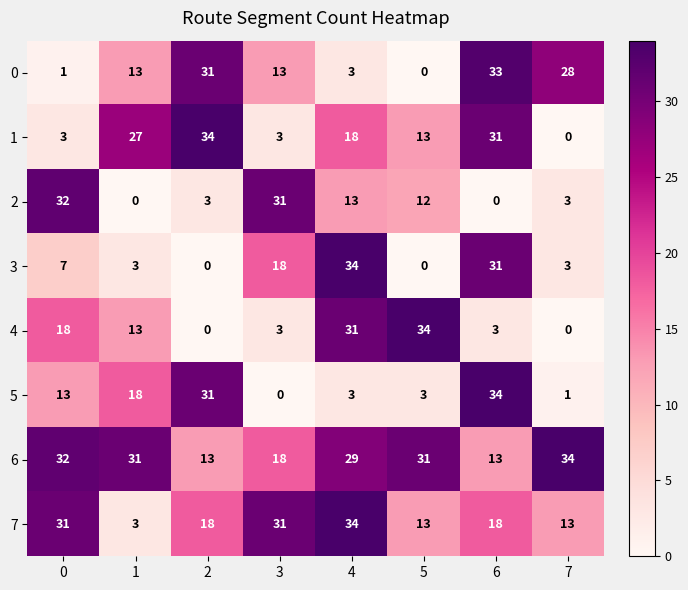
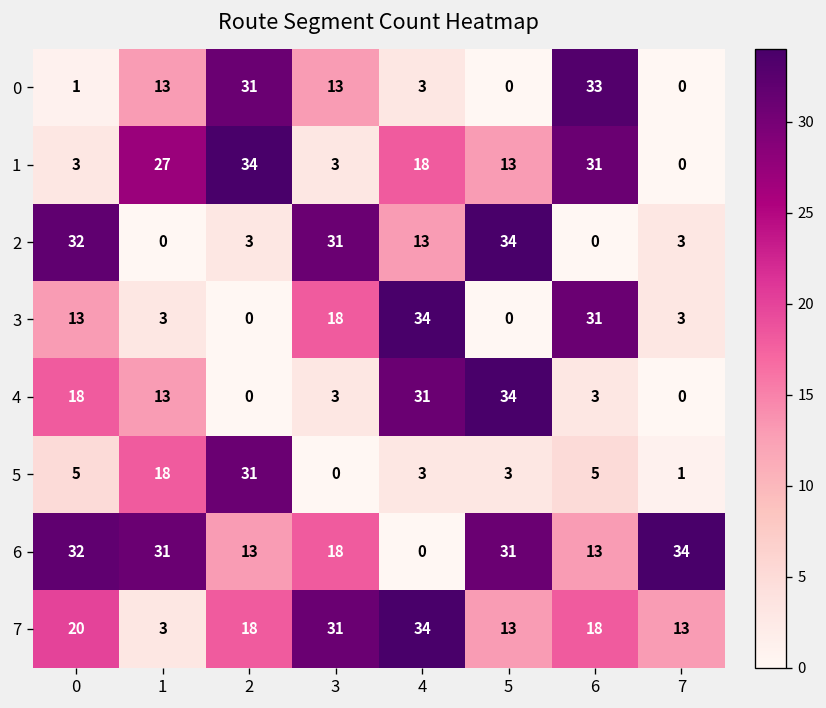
  {
    "0": {
      "0": 1,
      "1": 13,
      "2": 31,
      "3": 13,
      "4": 3,
      "5": 0,
      "6": 33,
-     "7": 28
+     "7": 0
    },
    "1": {
      "0": 3,
      "1": 27,
      "2": 34,
      "3": 3,
      "4": 18,
      "5": 13,
      "6": 31,
      "7": 0
    },
    "2": {
      "0": 32,
      "1": 0,
      "2": 3,
      "3": 31,
      "4": 13,
-     "5": 12,
+     "5": 34,
      "6": 0,
      "7": 3
    },
    "3": {
-     "0": 7,
+     "0": 13,
      "1": 3,
      "2": 0,
      "3": 18,
      "4": 34,
      "5": 0,
      "6": 31,
      "7": 3
    },
    "4": {
      "0": 18,
      "1": 13,
      "2": 0,
      "3": 3,
      "4": 31,
      "5": 34,
      "6": 3,
      "7": 0
    },
    "5": {
-     "0": 13,
+     "0": 5,
      "1": 18,
      "2": 31,
      "3": 0,
      "4": 3,
      "5": 3,
-     "6": 34,
+     "6": 5,
      "7": 1
    },
    "6": {
      "0": 32,
      "1": 31,
      "2": 13,
      "3": 18,
-     "4": 29,
+     "4": 0,
      "5": 31,
      "6": 13,
      "7": 34
    },
    "7": {
-     "0": 31,
+     "0": 20,
      "1": 3,
      "2": 18,
      "3": 31,
      "4": 34,
      "5": 13,
      "6": 18,
      "7": 13
    }
  }
